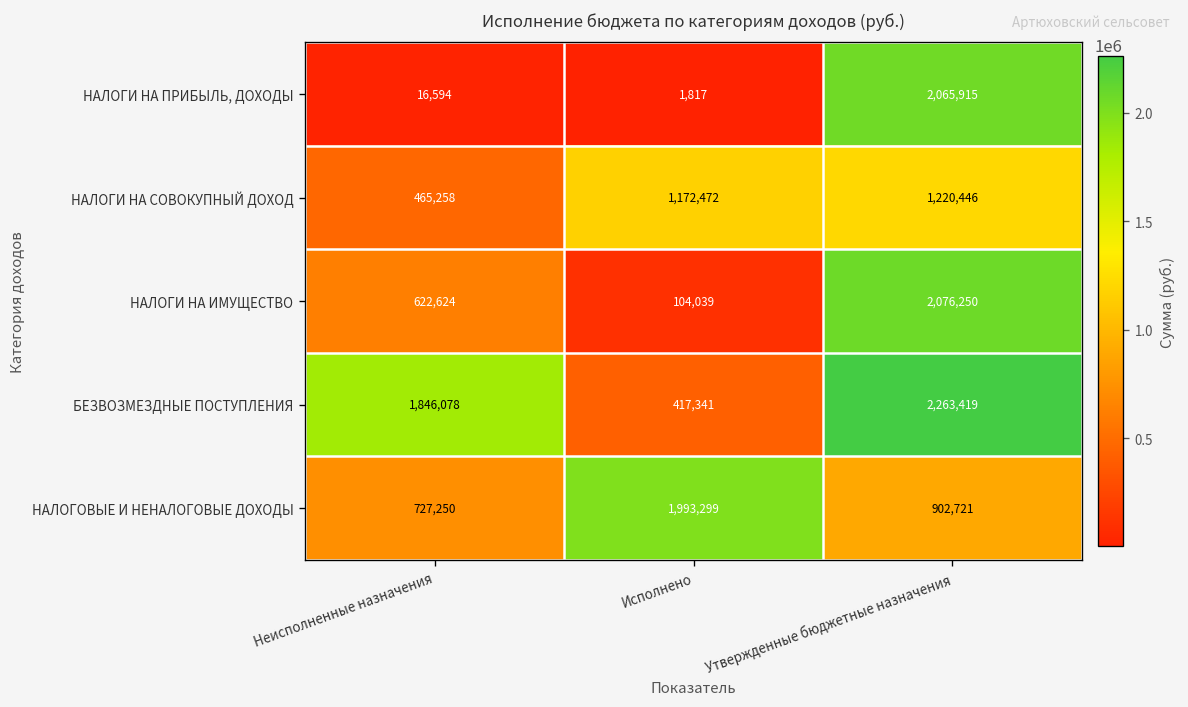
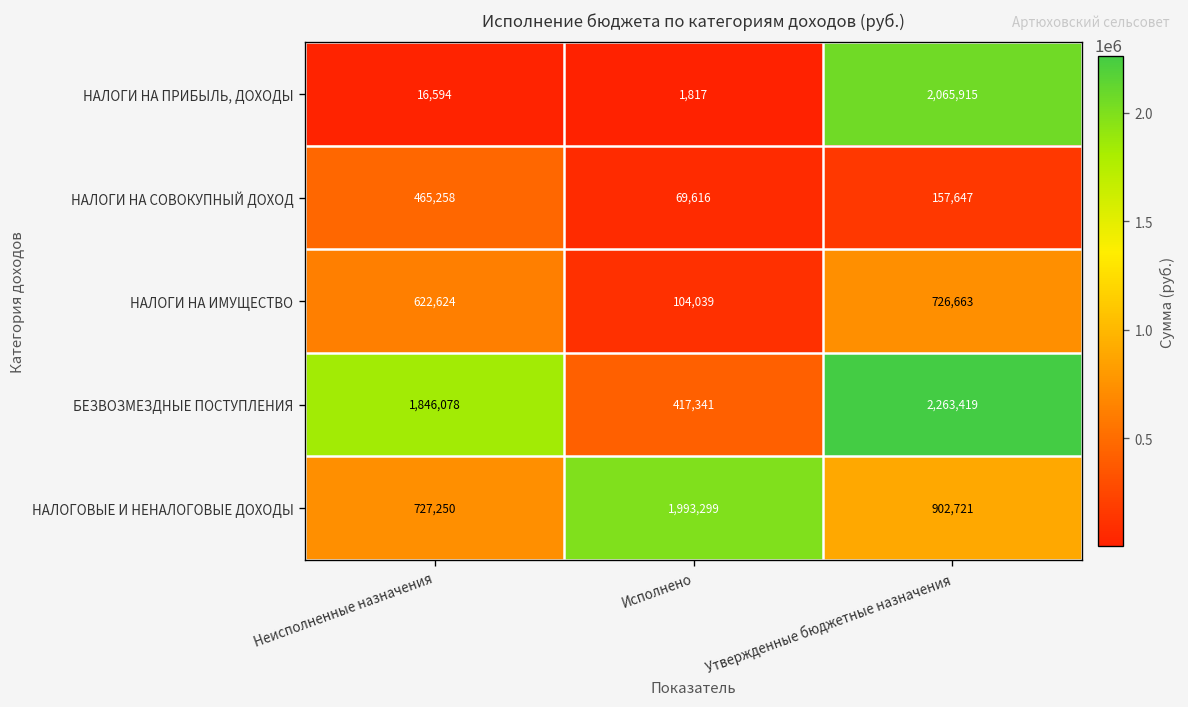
  {
    "НАЛОГИ НА ПРИБЫЛЬ, ДОХОДЫ": {
      "Неисполненные назначения": "16,594",
      "Исполнено": "1,817",
      "Утвержденные бюджетные назначения": "2,065,915"
    },
    "НАЛОГИ НА СОВОКУПНЫЙ ДОХОД": {
      "Неисполненные назначения": "465,258",
-     "Исполнено": "1,172,472",
-     "Утвержденные бюджетные назначения": "1,220,446"
+     "Исполнено": "69,616",
+     "Утвержденные бюджетные назначения": "157,647"
    },
    "НАЛОГИ НА ИМУЩЕСТВО": {
      "Неисполненные назначения": "622,624",
      "Исполнено": "104,039",
-     "Утвержденные бюджетные назначения": "2,076,250"
+     "Утвержденные бюджетные назначения": "726,663"
    },
    "БЕЗВОЗМЕЗДНЫЕ ПОСТУПЛЕНИЯ": {
      "Неисполненные назначения": "1,846,078",
      "Исполнено": "417,341",
      "Утвержденные бюджетные назначения": "2,263,419"
    },
    "НАЛОГОВЫЕ И НЕНАЛОГОВЫЕ ДОХОДЫ": {
      "Неисполненные назначения": "727,250",
      "Исполнено": "1,993,299",
      "Утвержденные бюджетные назначения": "902,721"
    }
  }
